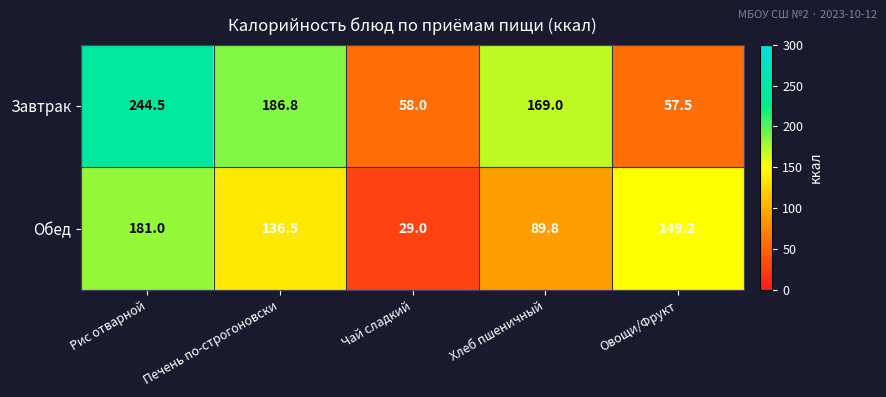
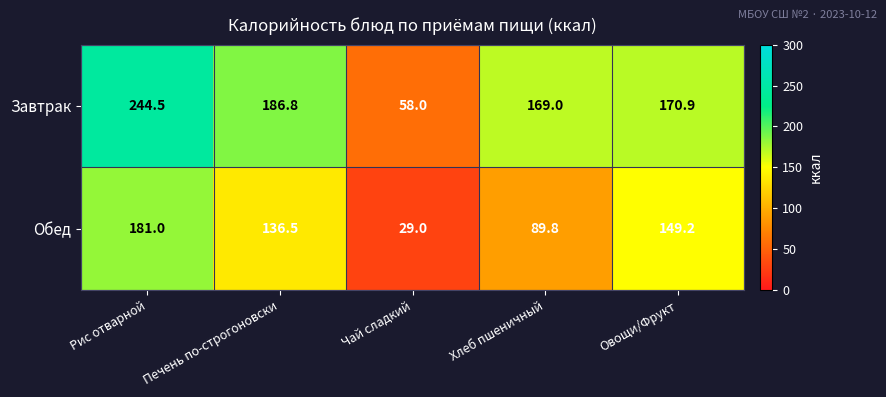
  {
    "Завтрак": {
      "Рис отварной": 244.5,
      "Печень по-строгоновски": 186.8,
      "Чай сладкий": 58.0,
      "Хлеб пшеничный": 169.0,
-     "Овощи/Фрукт": 57.5
+     "Овощи/Фрукт": 170.9
    },
    "Обед": {
      "Рис отварной": 181.0,
      "Печень по-строгоновски": 136.5,
      "Чай сладкий": 29.0,
      "Хлеб пшеничный": 89.8,
      "Овощи/Фрукт": 149.2
    }
  }
